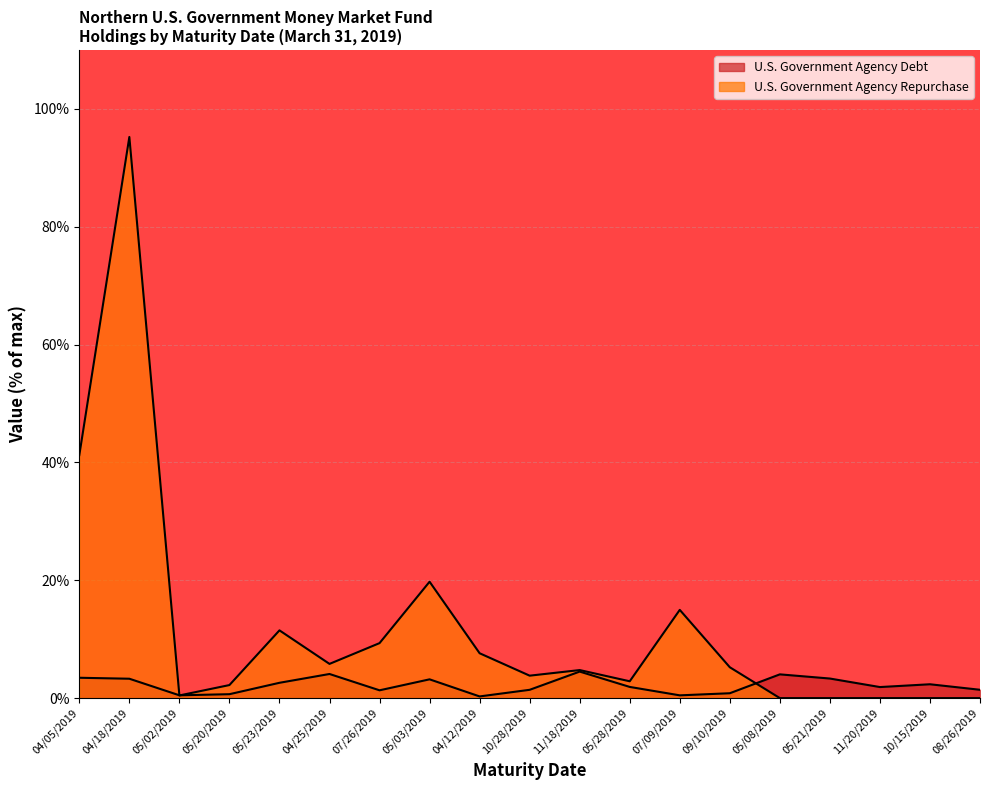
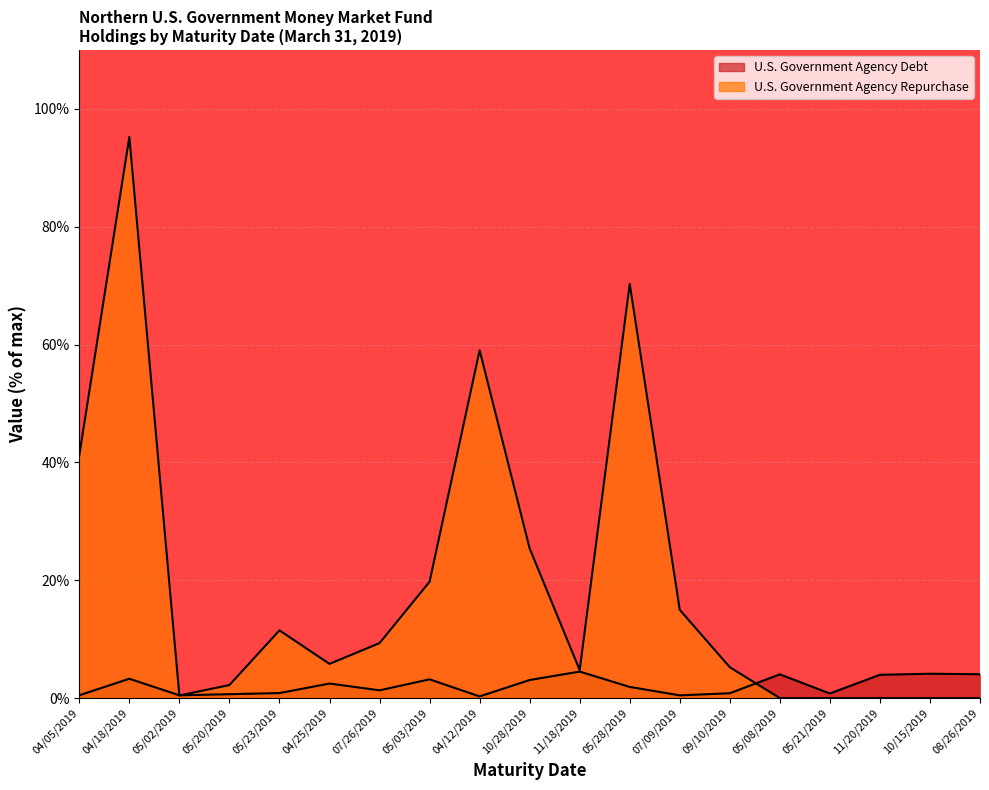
  {
    "U.S. Government Agency Debt": {
-     "04/05/2019": "3%",
+     "04/05/2019": "0%",
      "04/18/2019": "3%",
      "05/20/2019": "1%",
-     "05/23/2019": "3%",
-     "04/25/2019": "4%",
+     "05/23/2019": "1%",
+     "04/25/2019": "2%",
      "07/26/2019": "1%",
      "05/03/2019": "3%",
      "04/12/2019": "0%",
-     "10/28/2019": "1%",
+     "10/28/2019": "3%",
      "05/28/2019": "2%",
      "07/09/2019": "0%",
      "09/10/2019": "1%",
      "05/08/2019": "4%",
-     "05/21/2019": "3%",
-     "11/20/2019": "2%",
-     "10/15/2019": "2%",
-     "08/26/2019": "1%"
+     "05/21/2019": "1%",
+     "11/20/2019": "4%",
+     "10/15/2019": "4%",
+     "08/26/2019": "4%"
    },
    "U.S. Government Agency Repurchase": {
      "04/05/2019": "41%",
      "04/18/2019": "95%",
      "05/20/2019": "2%",
      "05/23/2019": "11%",
      "04/25/2019": "6%",
      "07/26/2019": "9%",
      "05/03/2019": "20%",
-     "04/12/2019": "8%",
-     "10/28/2019": "4%",
-     "05/28/2019": "3%",
+     "04/12/2019": "59%",
+     "10/28/2019": "25%",
+     "05/28/2019": "70%",
      "07/09/2019": "15%",
      "09/10/2019": "5%",
      "05/08/2019": "0%",
      "05/21/2019": "0%",
      "11/20/2019": "0%",
      "10/15/2019": "0%",
      "08/26/2019": "0%"
    }
  }
